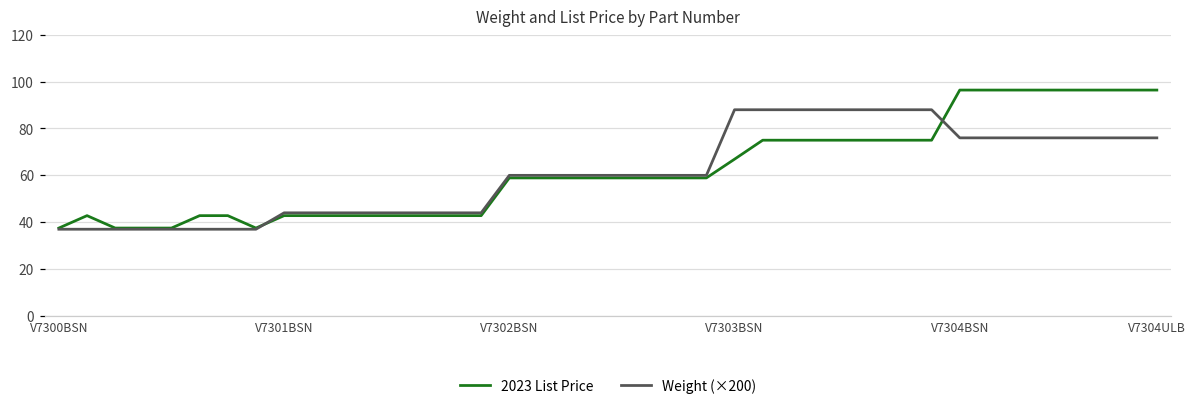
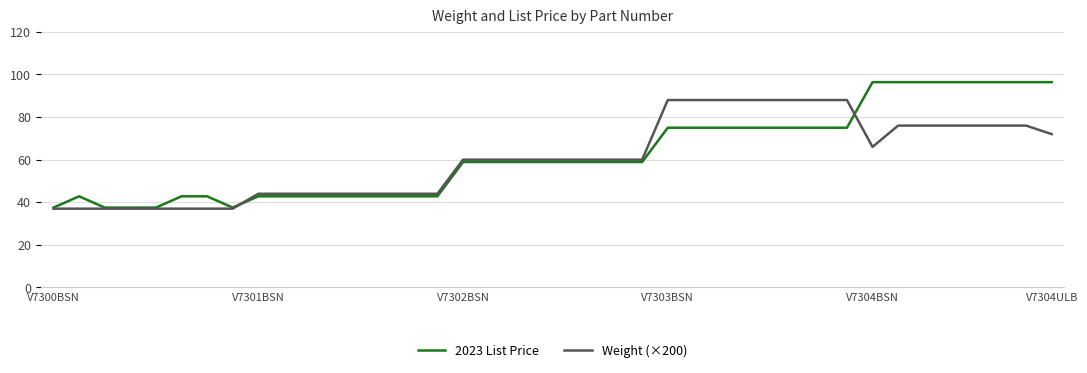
  {
    "2023 List Price": {
-     "V7303BSN": 67,
+     "V7303BSN": 75,
      "V7304BSN": 96,
      "V7304ULB": 96
    },
    "Weight (×200)": {
      "V7303BSN": 88,
-     "V7304BSN": 76,
-     "V7304ULB": 76
+     "V7304BSN": 66,
+     "V7304ULB": 72
    }
  }
